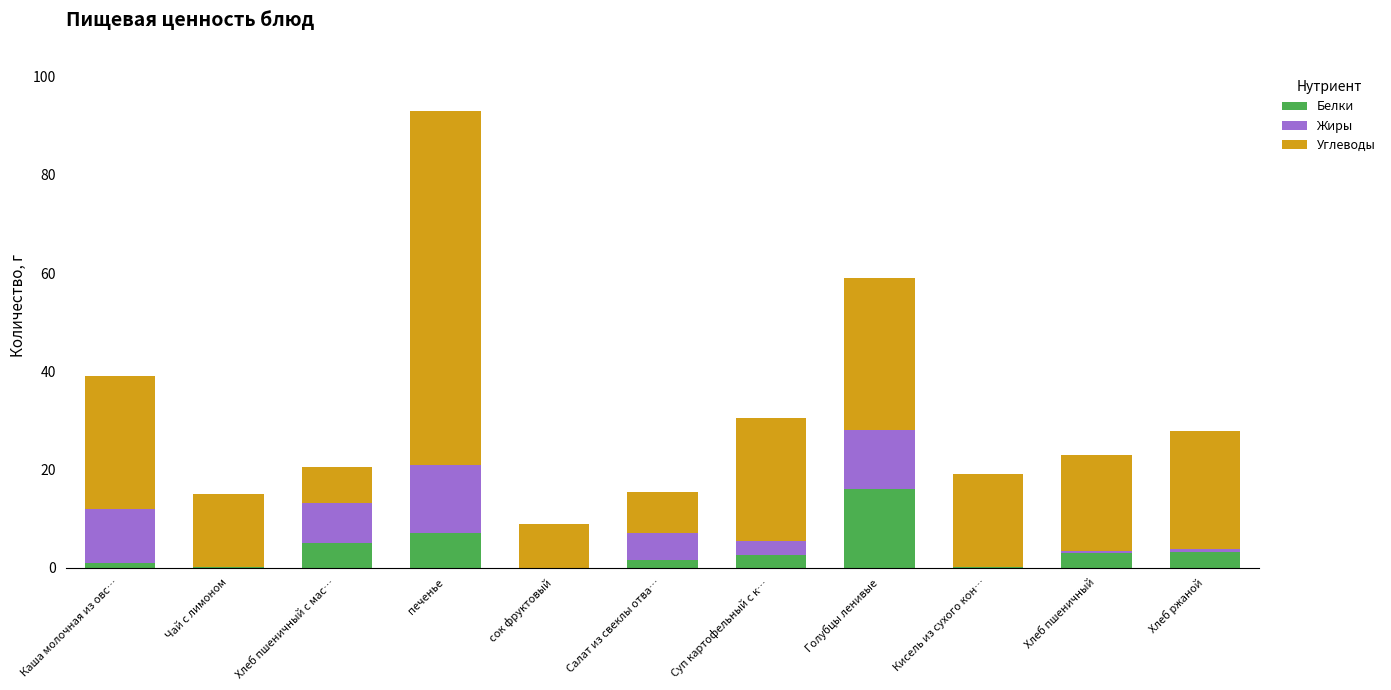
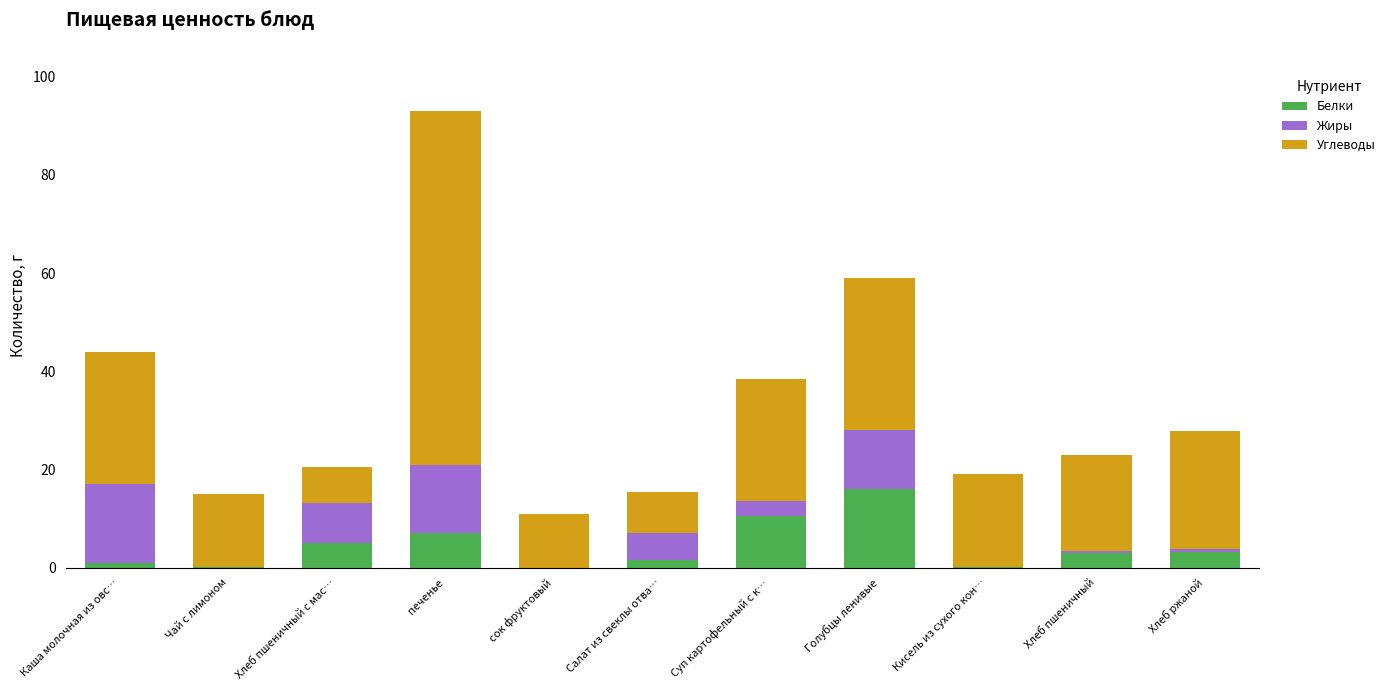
  {
    "Белки": {
      "Каша молочная из овс…": 1,
      "Хлеб пшеничный с мас…": 5,
      "печенье": 7,
      "сок фруктовый": 0,
      "Салат из свеклы отва…": 2,
-     "Суп картофельный с к…": 3,
+     "Суп картофельный с к…": 11,
      "Голубцы ленивые": 16,
      "Хлеб пшеничный": 3,
      "Хлеб ржаной": 3
    },
    "Жиры": {
-     "Каша молочная из овс…": 11,
+     "Каша молочная из овс…": 16,
      "Чай с лимоном": 0,
      "Хлеб пшеничный с мас…": 8,
      "печенье": 14,
      "сок фруктовый": 0,
      "Салат из свеклы отва…": 6,
      "Суп картофельный с к…": 3,
      "Голубцы ленивые": 12,
      "Кисель из сухого кон…": 0,
      "Хлеб ржаной": 1
    },
    "Углеводы": {
      "Каша молочная из овс…": 27,
      "Чай с лимоном": 15,
      "Хлеб пшеничный с мас…": 7,
      "печенье": 72,
-     "сок фруктовый": 9,
+     "сок фруктовый": 11,
      "Салат из свеклы отва…": 8,
      "Суп картофельный с к…": 25,
      "Голубцы ленивые": 31,
      "Кисель из сухого кон…": 19,
      "Хлеб пшеничный": 20,
      "Хлеб ржаной": 24
    }
  }
